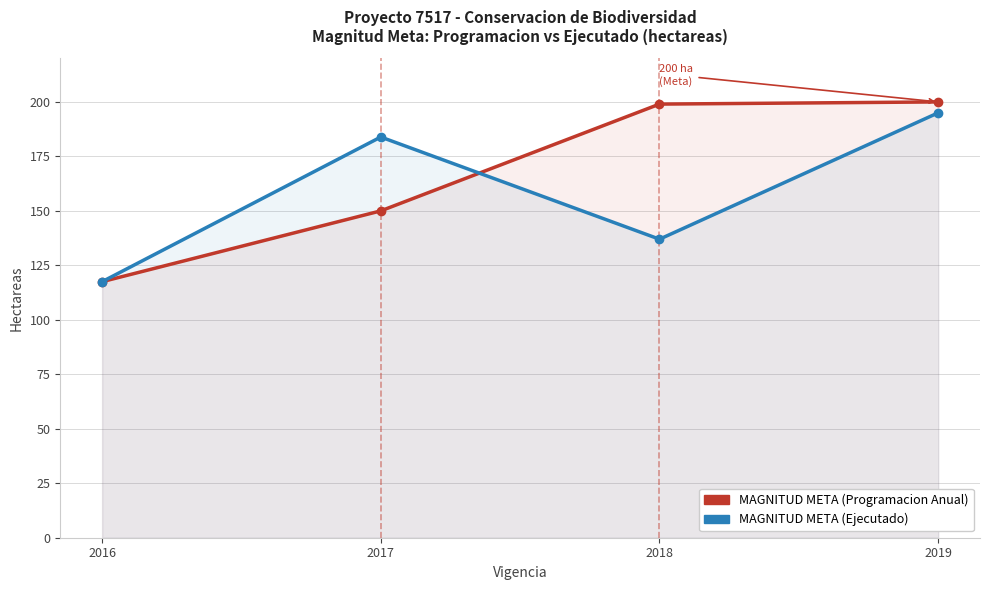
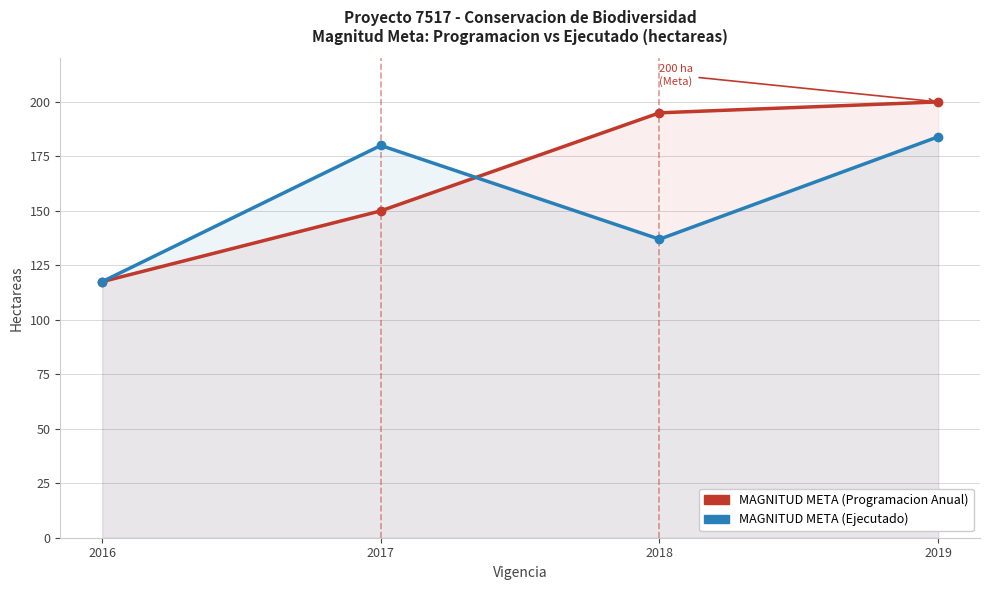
  {
    "MAGNITUD META (Programacion Anual)": {
      "2017": 150,
-     "2018": 199
+     "2018": 195
    },
    "MAGNITUD META (Ejecutado)": {
-     "2017": 184,
+     "2017": 180,
      "2018": 137,
-     "2019": 195
+     "2019": 184
    }
  }
